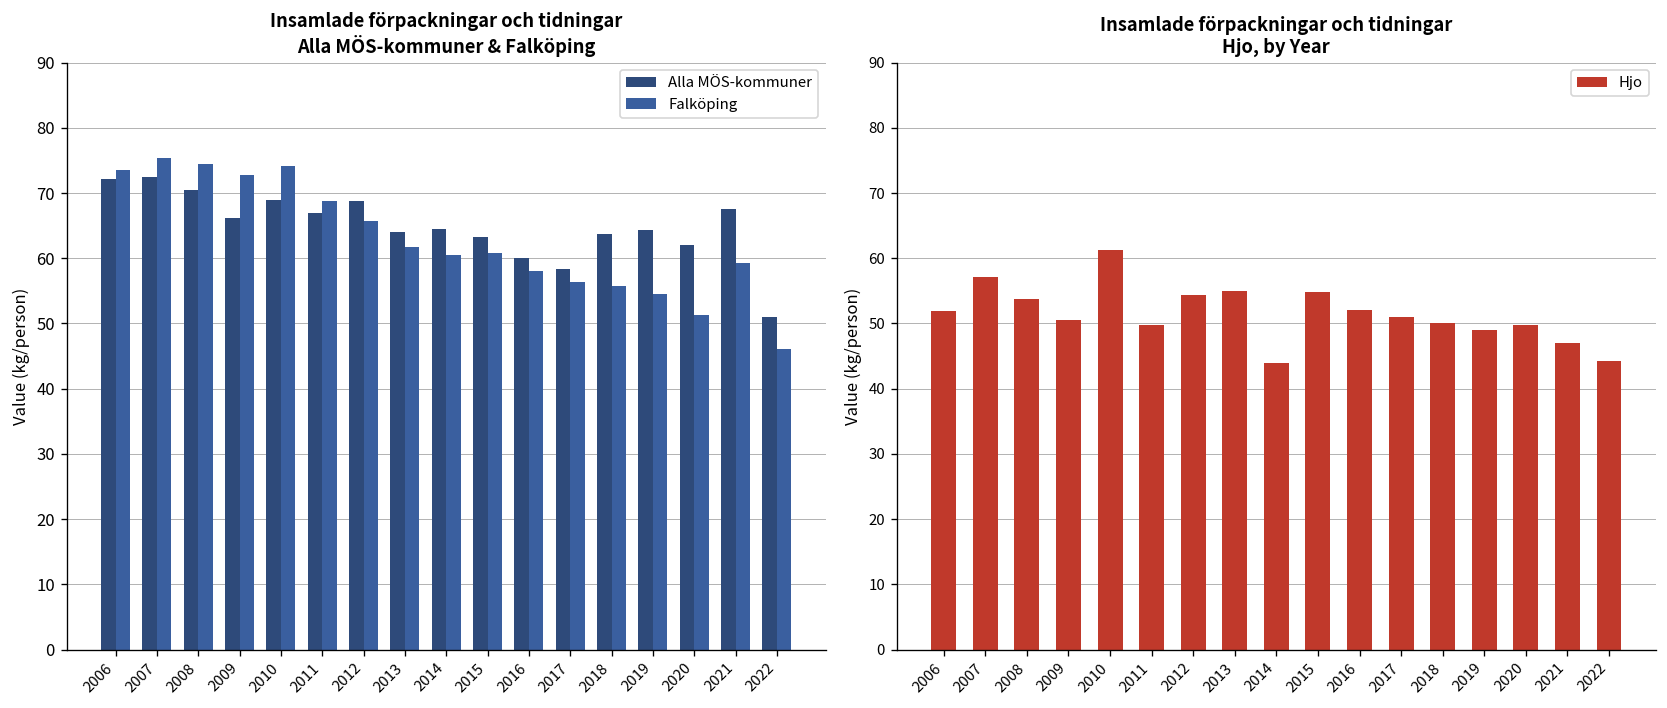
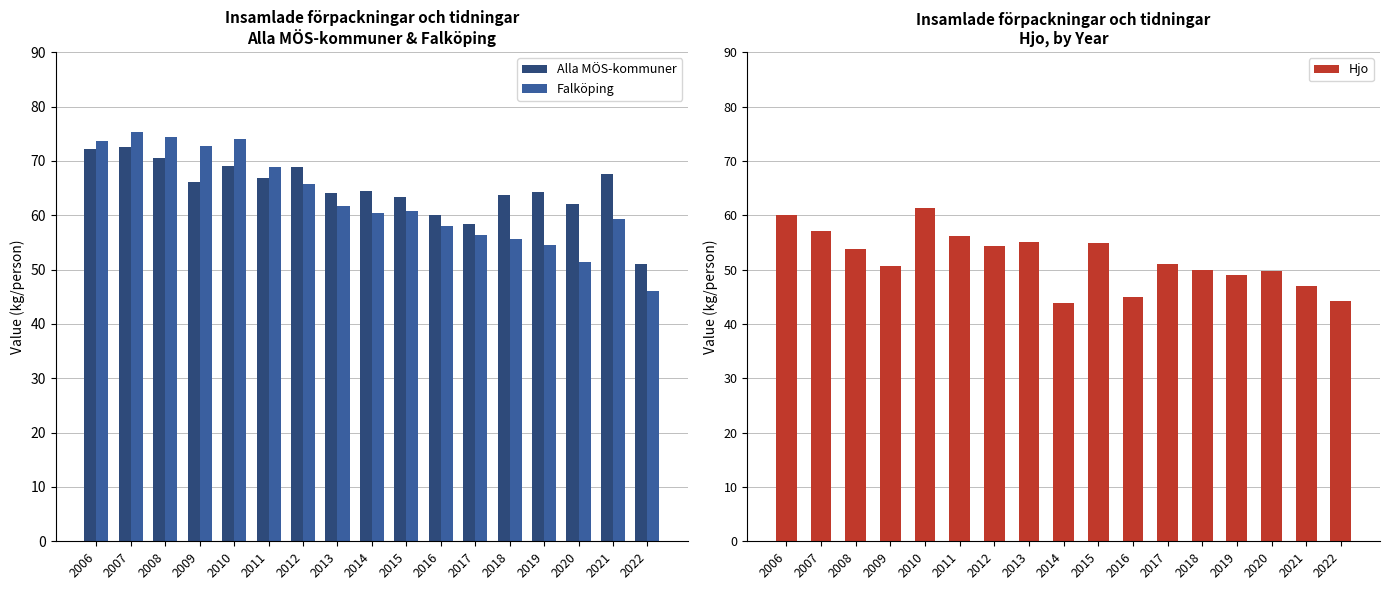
  {
    "Insamlade förpackningar och tidningar Hjo, by Year": {
-     "2006": 52,
+     "2006": 60,
      "2007": 57,
      "2008": 54,
      "2009": 51,
      "2010": 61,
-     "2011": 50,
+     "2011": 56,
      "2012": 54,
      "2013": 55,
      "2014": 44,
      "2015": 55,
-     "2016": 52,
+     "2016": 45,
      "2017": 51,
      "2018": 50,
      "2019": 49,
      "2020": 50,
      "2021": 47,
      "2022": 44
    }
  }
